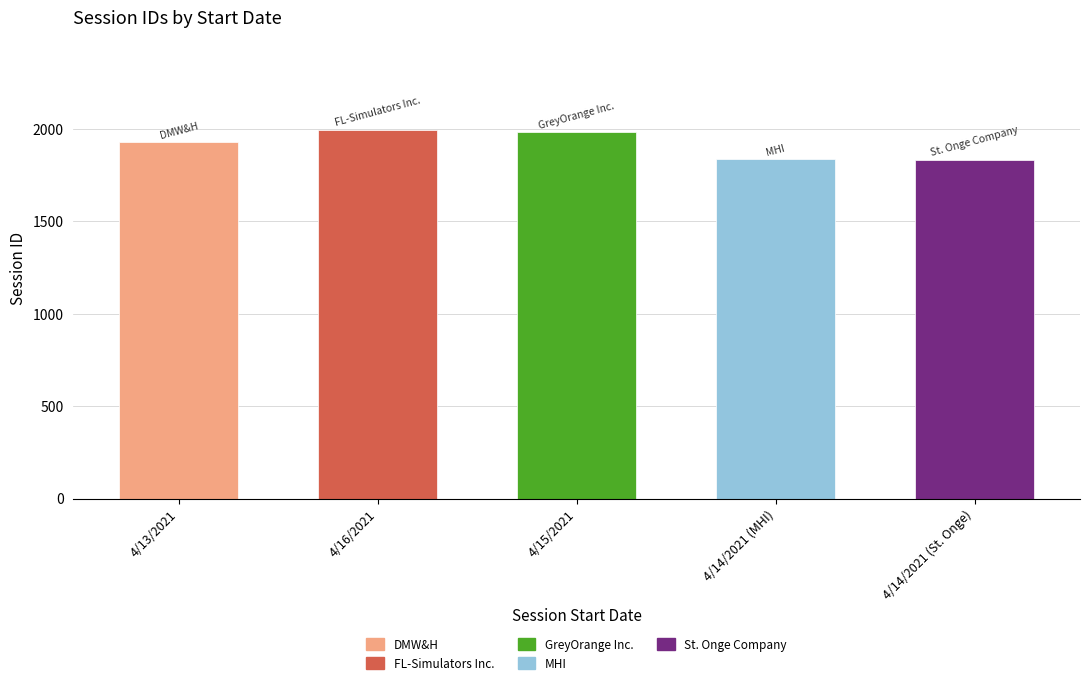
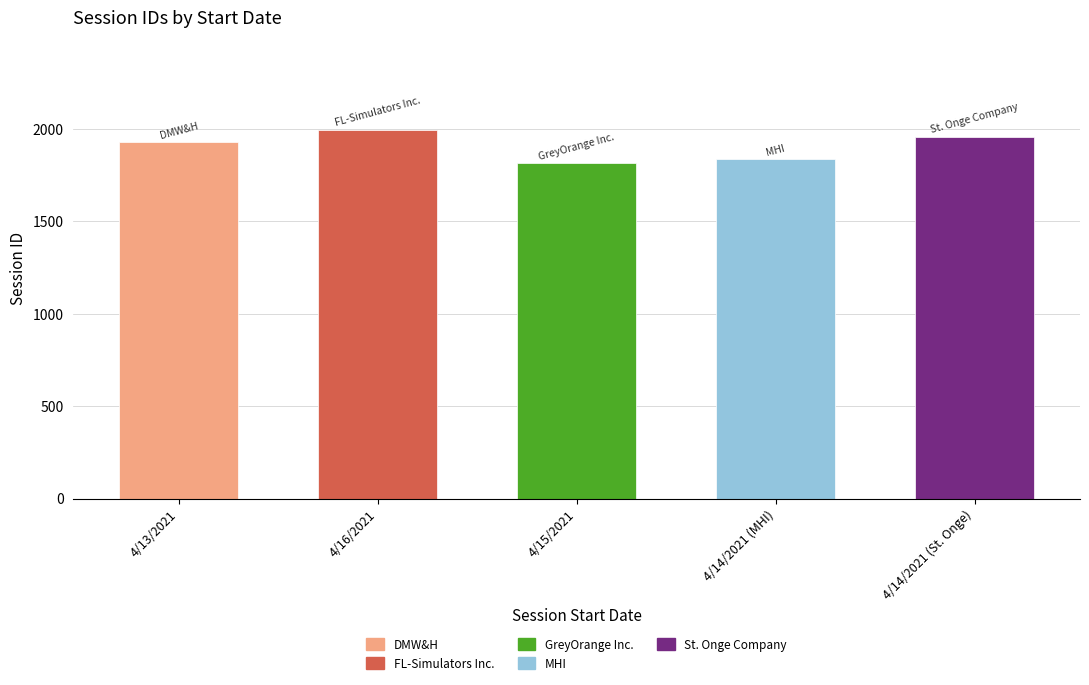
  {
    "4/13/2021": 1930,
    "4/16/2021": 1990,
-   "4/15/2021": 1980,
+   "4/15/2021": 1810,
    "4/14/2021 (MHI)": 1840,
-   "4/14/2021 (St. Onge)": 1830
+   "4/14/2021 (St. Onge)": 1960
  }
